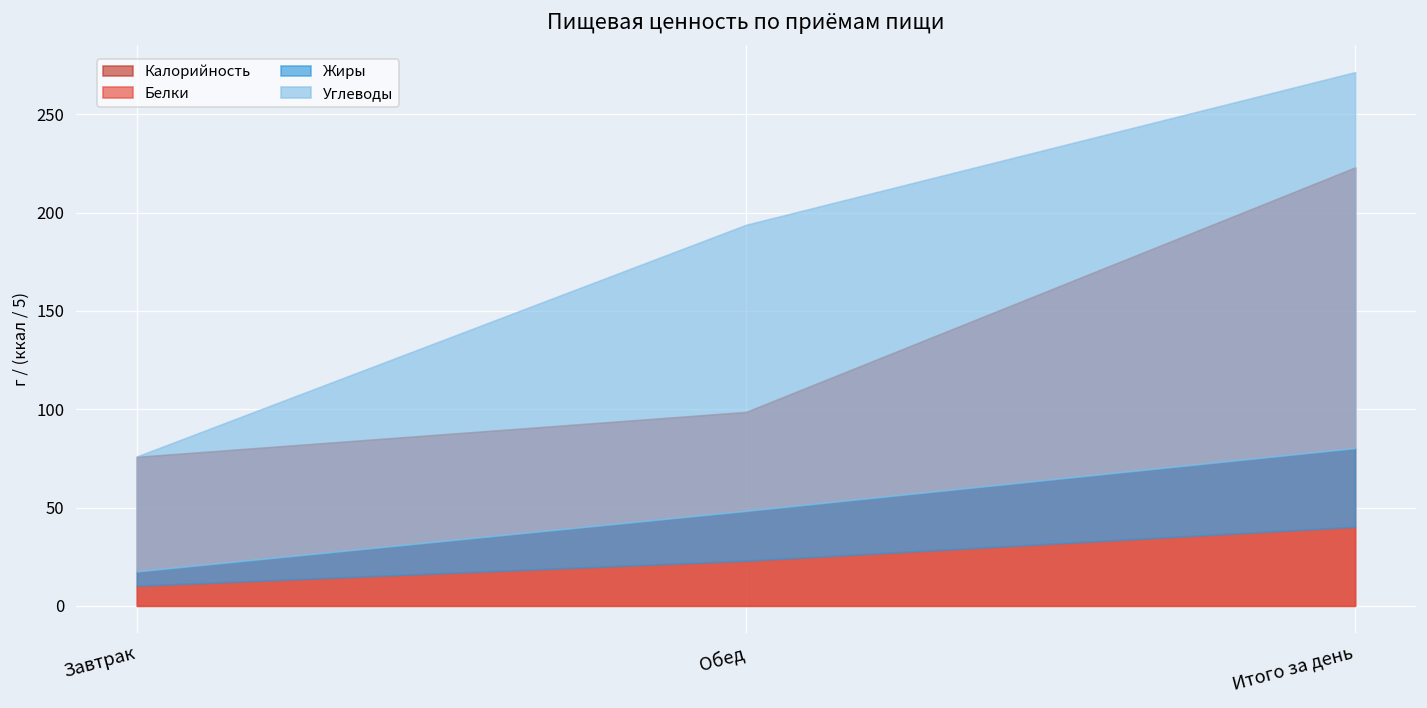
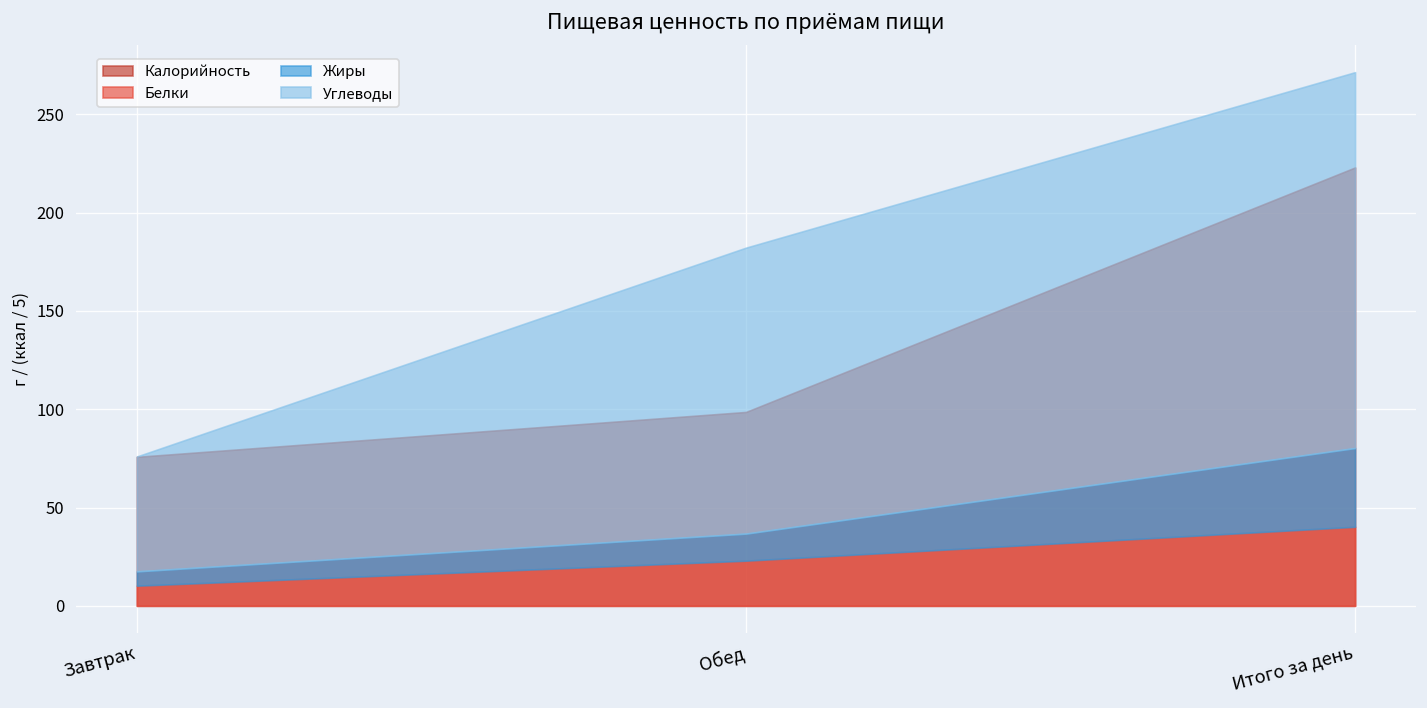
  {
    "Жиры": {
      "Завтрак": 7,
-     "Обед": 25,
+     "Обед": 14,
      "Итого за день": 40
    },
    "Углеводы": {
      "Обед": 145,
      "Итого за день": 191
    }
  }
